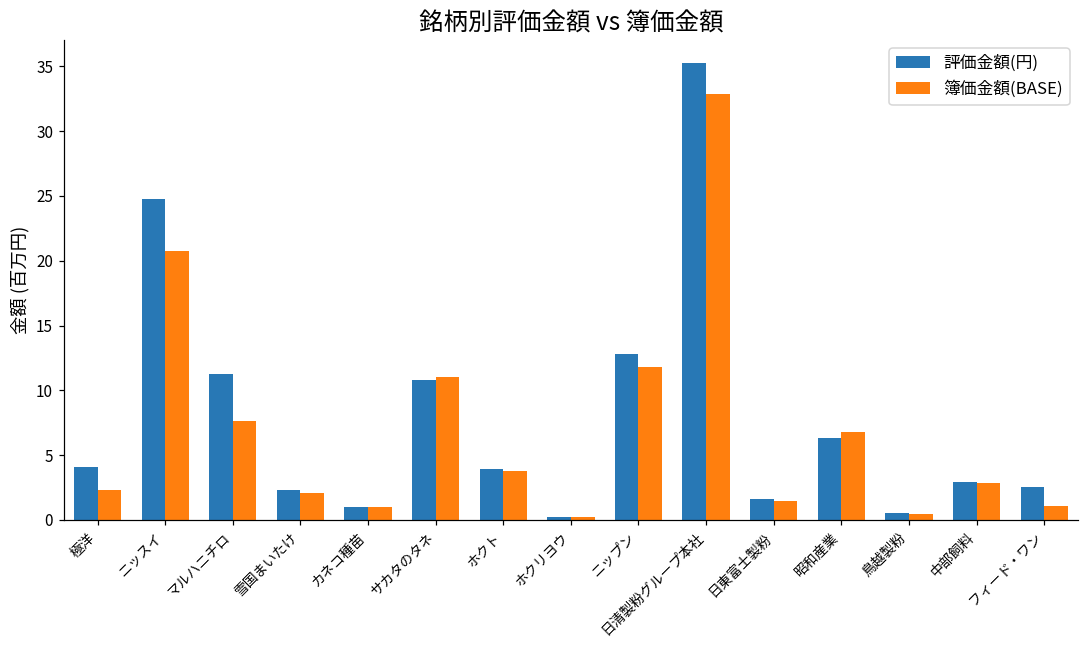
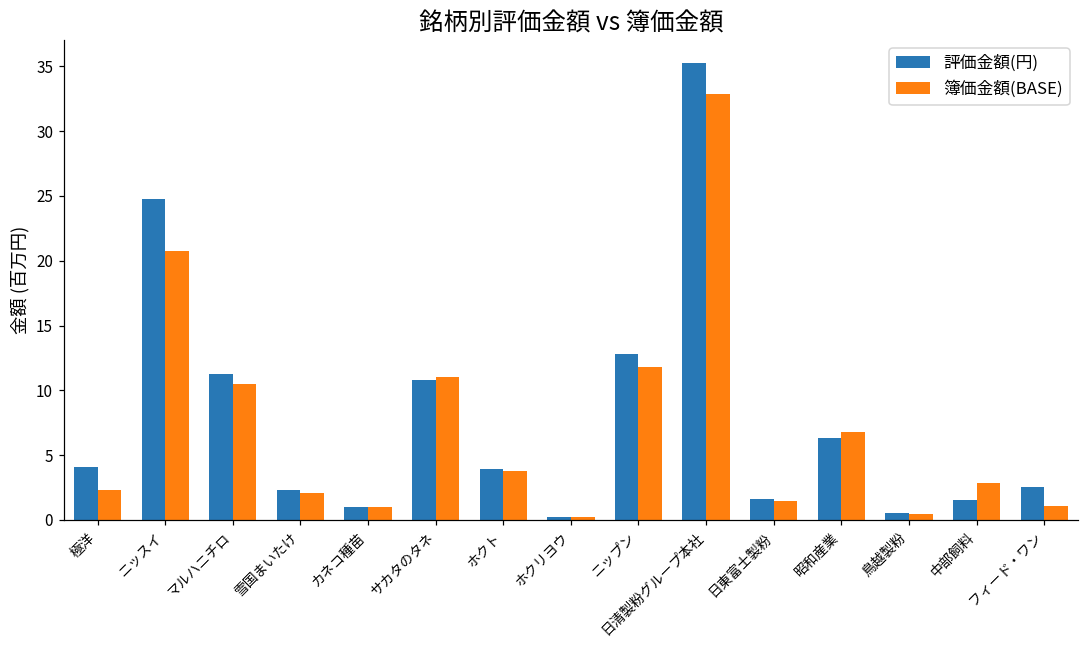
  {
    "評価金額(円)": {
      "極洋": 4.1,
      "ニッスイ": 24.8,
      "マルハニチロ": 11.3,
      "雪国まいたけ": 2.3,
      "カネコ種苗": 1.0,
      "サカタのタネ": 10.8,
      "ホクト": 3.9,
      "ニップン": 12.8,
      "日清製粉グループ本社": 35.3,
      "日東富士製粉": 1.6,
      "昭和産業": 6.3,
      "鳥越製粉": 0.5,
-     "中部飼料": 3.0,
+     "中部飼料": 1.6,
      "フィード・ワン": 2.5
    },
    "簿価金額(BASE)": {
      "極洋": 2.3,
      "ニッスイ": 20.8,
-     "マルハニチロ": 7.7,
+     "マルハニチロ": 10.5,
      "雪国まいたけ": 2.1,
      "カネコ種苗": 1.0,
      "サカタのタネ": 11.0,
      "ホクト": 3.8,
      "ニップン": 11.8,
      "日清製粉グループ本社": 32.9,
      "日東富士製粉": 1.5,
      "昭和産業": 6.8,
      "鳥越製粉": 0.5,
      "中部飼料": 2.8,
      "フィード・ワン": 1.1
    }
  }
